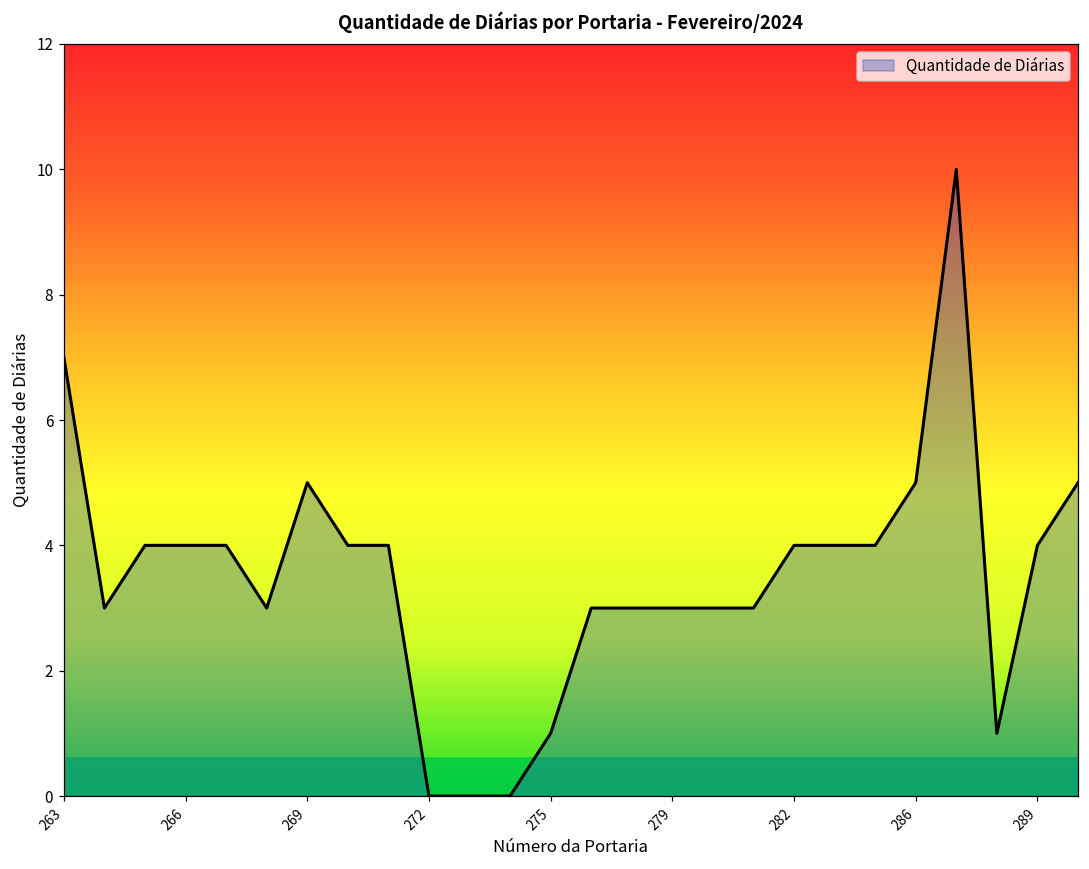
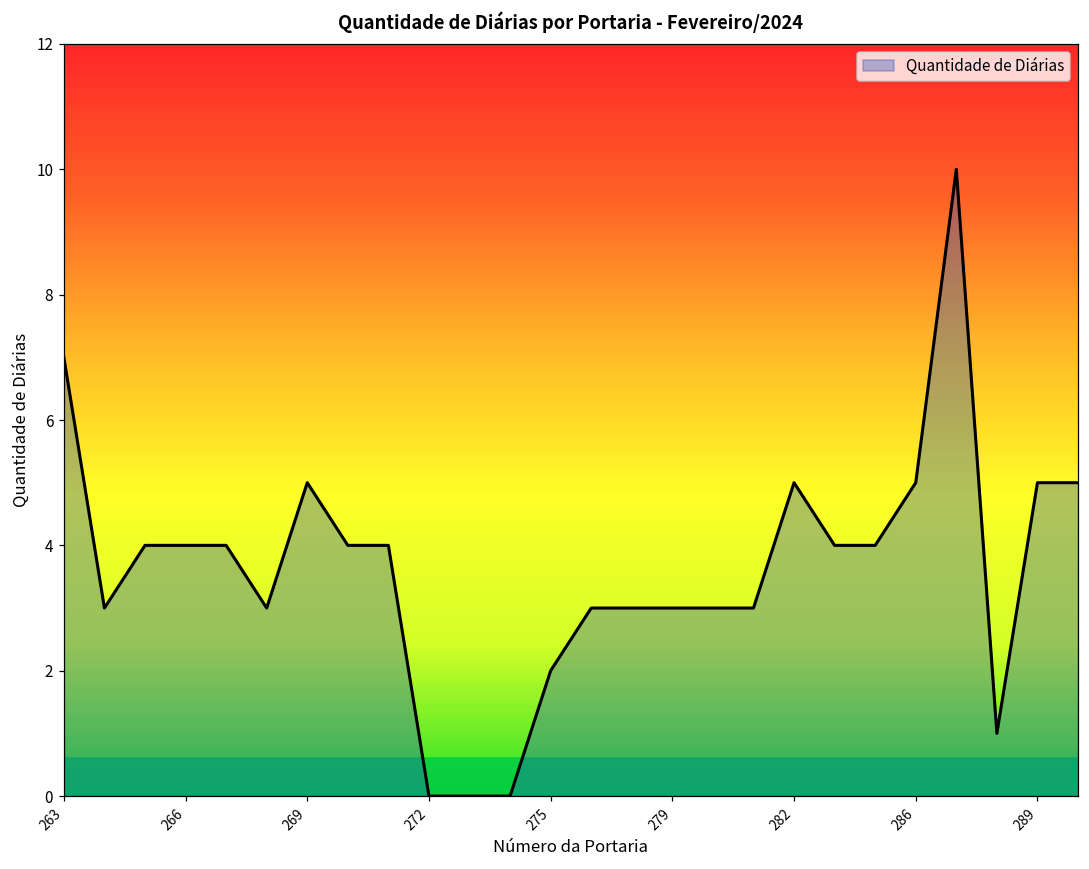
  {
    "263": 7,
    "266": 4,
    "269": 5,
-   "275": 1,
+   "275": 2,
    "279": 3,
-   "282": 4,
+   "282": 5,
    "286": 5,
-   "289": 4
+   "289": 5
  }
